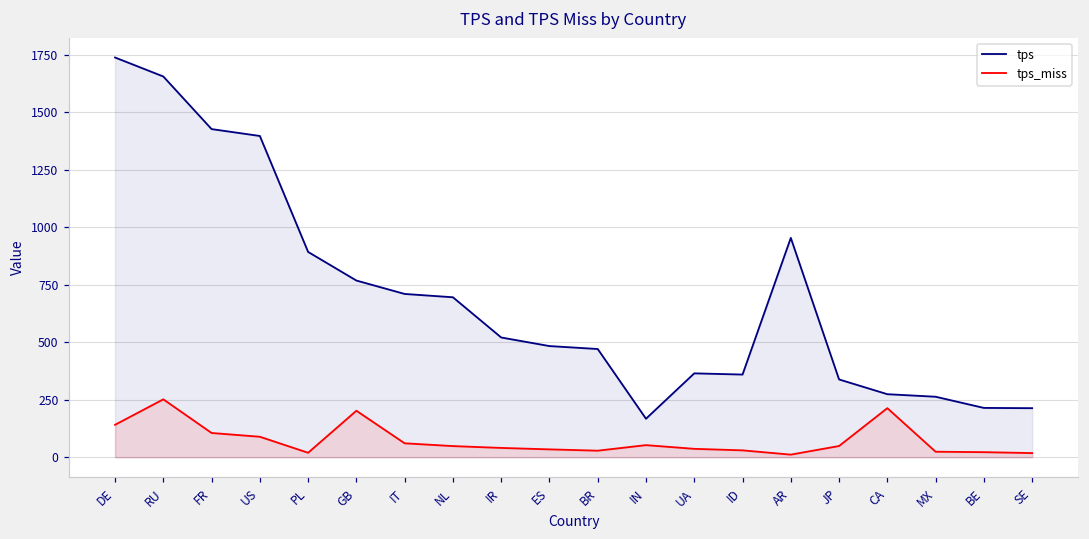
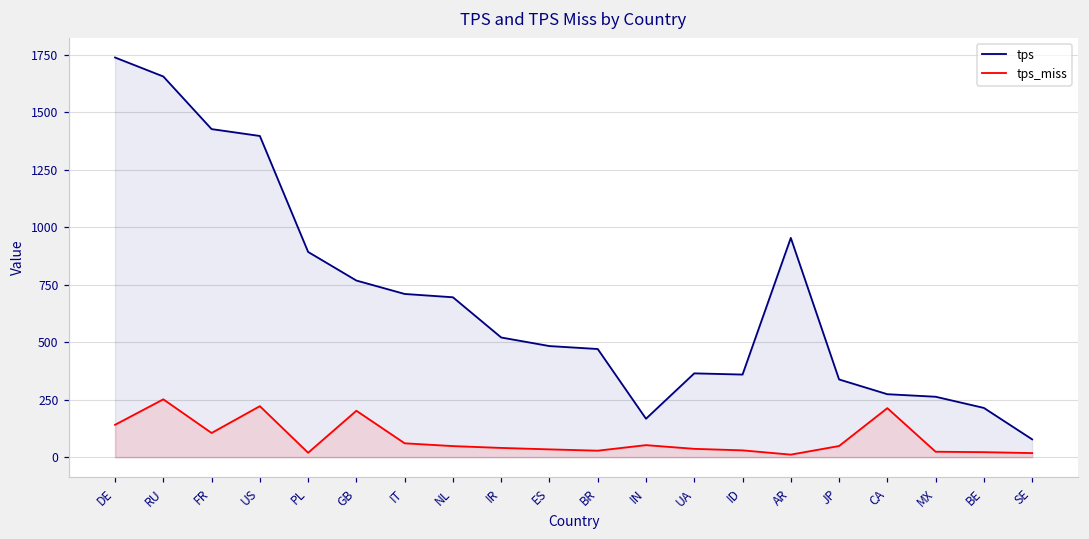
  {
    "tps": {
      "DE": 1740,
      "RU": 1660,
      "FR": 1430,
      "US": 1400,
      "PL": 890,
      "GB": 770,
      "IT": 710,
      "NL": 700,
      "IR": 520,
      "ES": 480,
      "BR": 470,
      "IN": 170,
      "UA": 360,
      "ID": 360,
      "AR": 950,
      "JP": 340,
      "CA": 270,
      "MX": 260,
      "BE": 210,
-     "SE": 210
+     "SE": 80
    },
    "tps_miss": {
      "DE": 140,
      "RU": 250,
      "FR": 110,
-     "US": 90,
+     "US": 220,
      "PL": 20,
      "GB": 200,
      "IT": 60,
      "NL": 50,
      "IR": 40,
      "ES": 30,
      "BR": 30,
      "IN": 50,
      "UA": 40,
      "ID": 30,
      "AR": 10,
      "JP": 50,
      "CA": 210,
      "MX": 20,
      "BE": 20,
      "SE": 20
    }
  }
